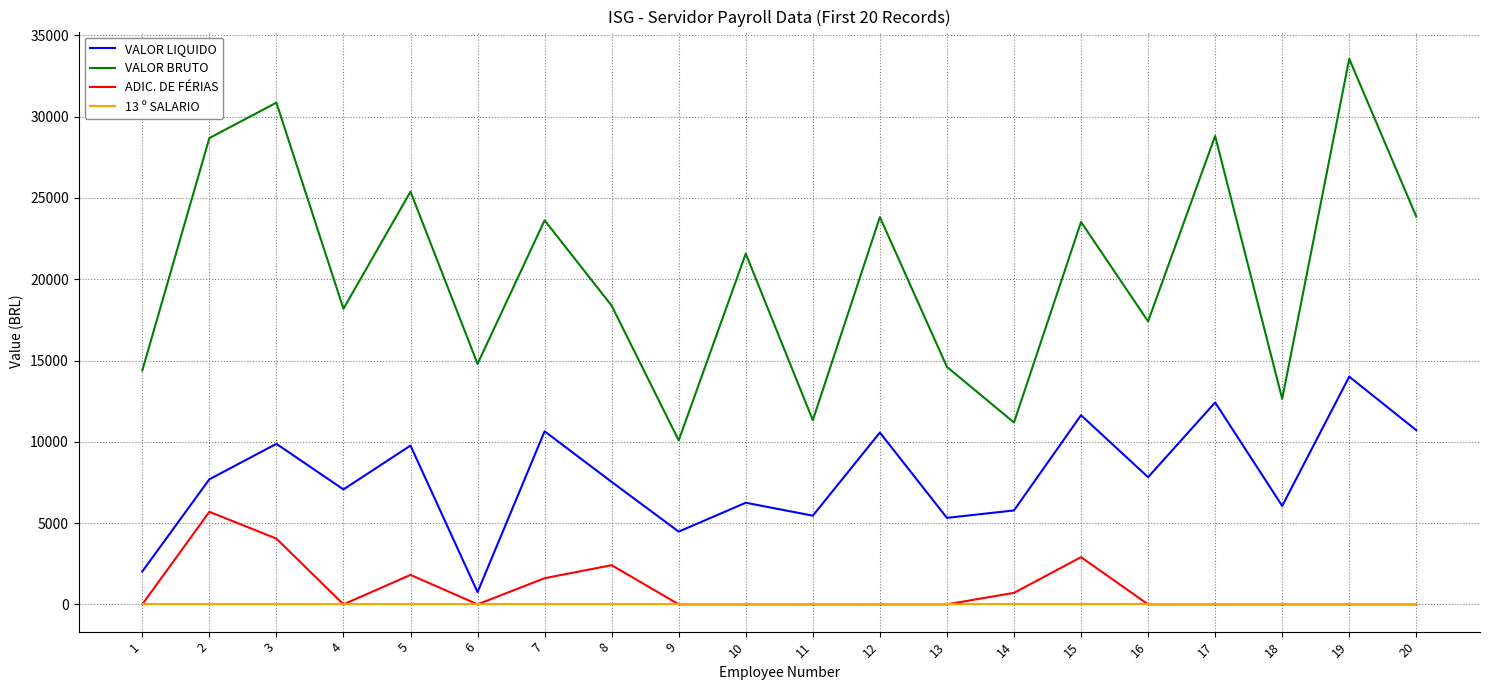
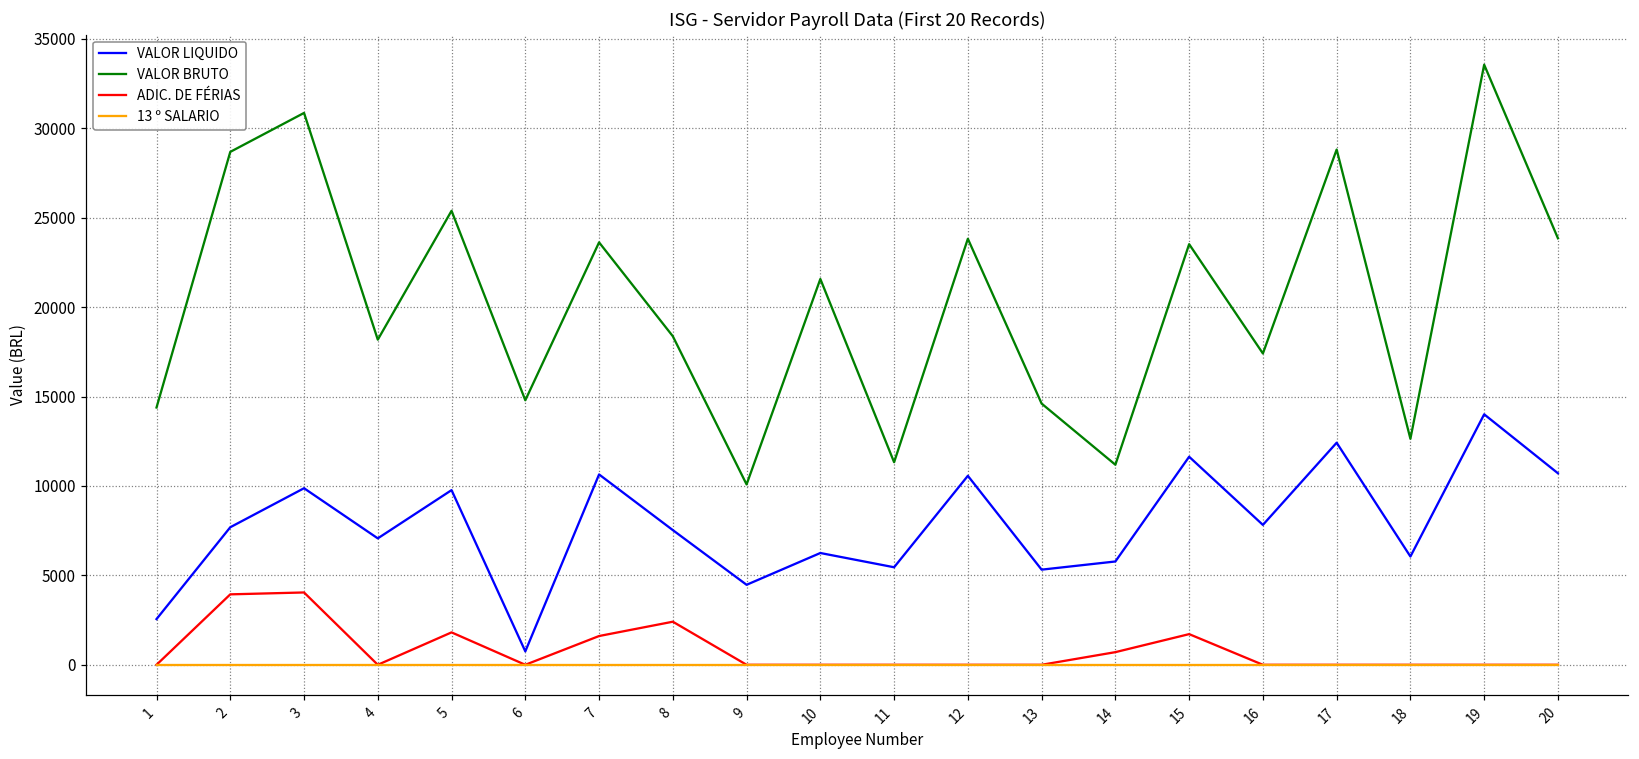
  {
    "VALOR LIQUIDO": {
-     "1": 2000,
+     "1": 2600,
      "2": 7700,
      "3": 9900,
      "4": 7100,
      "5": 9800,
      "6": 800,
      "7": 10600,
      "8": 7500,
      "9": 4500,
      "10": 6300,
      "11": 5500,
      "12": 10600,
      "13": 5300,
      "14": 5800,
      "15": 11600,
      "16": 7800,
      "17": 12400,
      "18": 6100,
      "19": 14000,
      "20": 10700
    },
    "VALOR BRUTO": {
      "1": 14400,
      "2": 28700,
      "3": 30900,
      "4": 18200,
      "5": 25400,
      "6": 14800,
      "7": 23600,
      "8": 18400,
      "9": 10100,
      "10": 21600,
      "11": 11300,
      "12": 23800,
      "13": 14600,
      "14": 11200,
      "15": 23500,
      "16": 17400,
      "17": 28800,
      "18": 12600,
      "19": 33600,
      "20": 23900
    },
    "ADIC. DE FÉRIAS": {
-     "2": 5700,
+     "2": 3900,
      "3": 4000,
      "5": 1800,
      "7": 1600,
      "8": 2400,
      "14": 700,
-     "15": 2900
+     "15": 1700
    },
    "13 º SALARIO": {
      "2": 0,
      "3": 0,
      "5": 0,
      "7": 0,
      "8": 0,
      "14": 0,
      "15": 0
    }
  }
